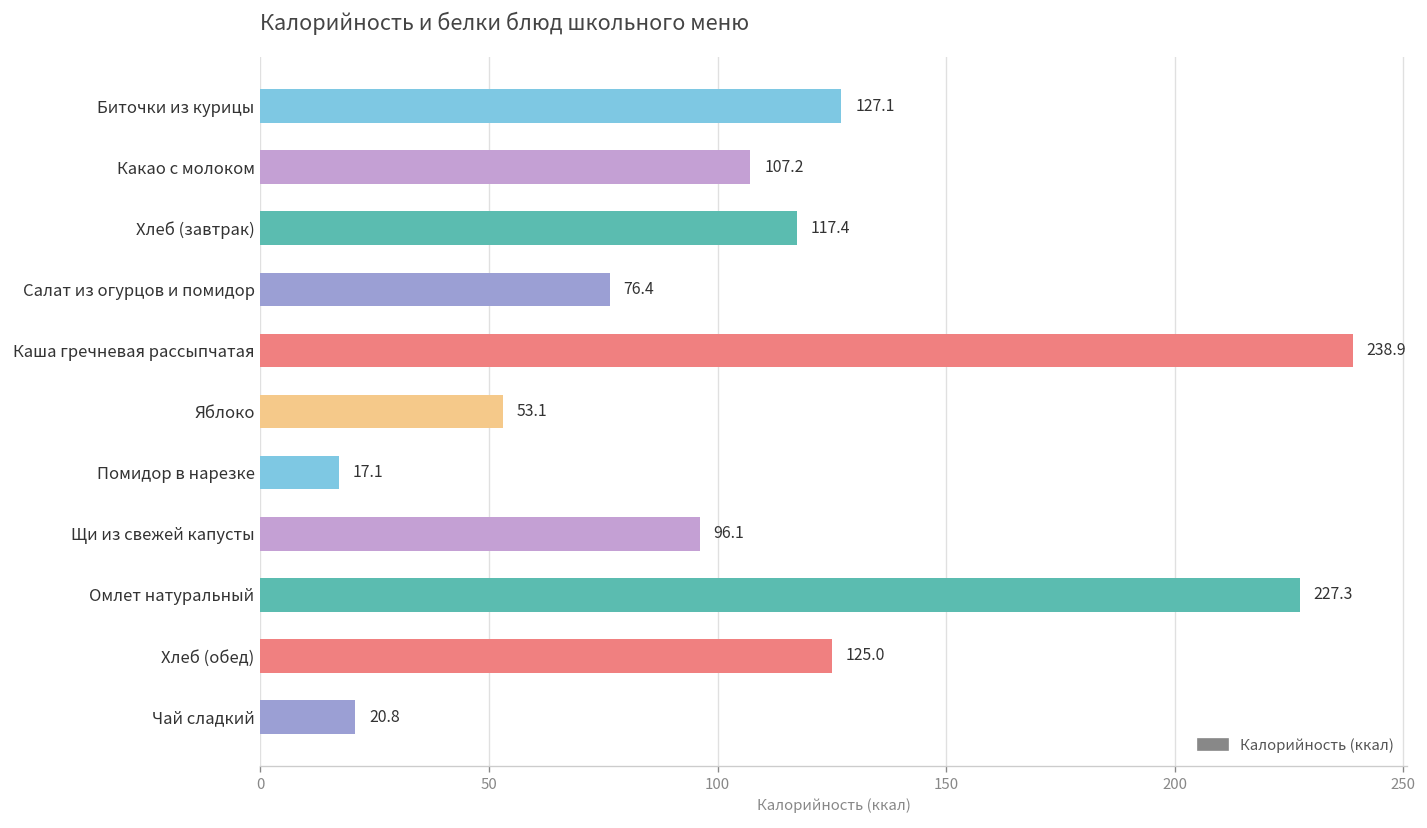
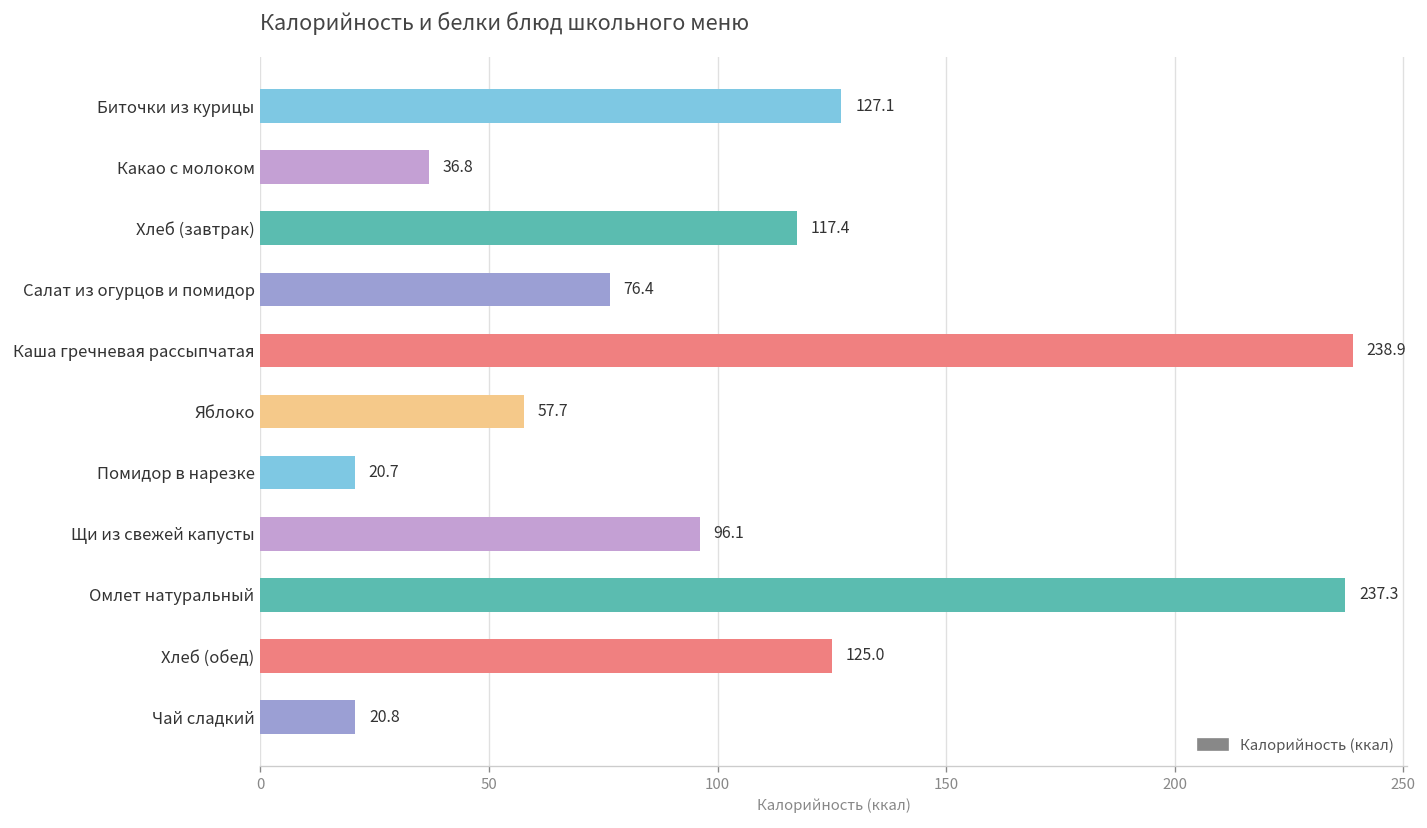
  {
    "Биточки из курицы": 127.1,
-   "Какао с молоком": 107.2,
+   "Какао с молоком": 36.8,
    "Хлеб (завтрак)": 117.4,
    "Салат из огурцов и помидор": 76.4,
    "Каша гречневая рассыпчатая": 238.9,
-   "Яблоко": 53.1,
-   "Помидор в нарезке": 17.1,
+   "Яблоко": 57.7,
+   "Помидор в нарезке": 20.7,
    "Щи из свежей капусты": 96.1,
-   "Омлет натуральный": 227.3,
+   "Омлет натуральный": 237.3,
    "Хлеб (обед)": 125.0,
    "Чай сладкий": 20.8
  }
